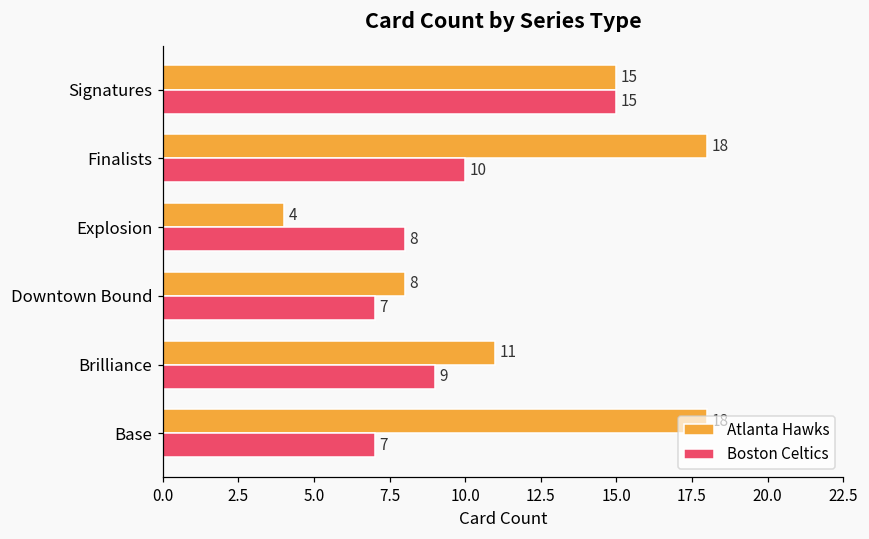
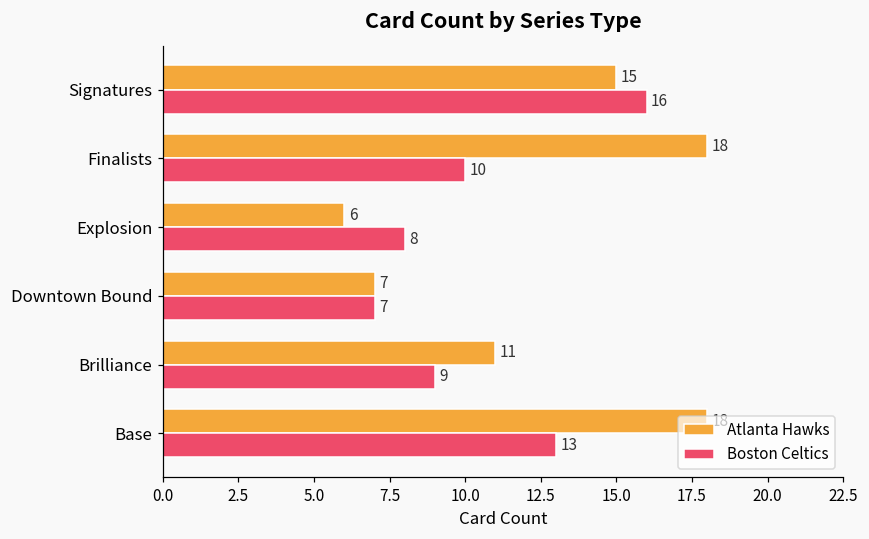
  {
    "Atlanta Hawks": {
      "Signatures": 15,
      "Finalists": 18,
-     "Explosion": 4,
-     "Downtown Bound": 8,
+     "Explosion": 6,
+     "Downtown Bound": 7,
      "Brilliance": 11
    },
    "Boston Celtics": {
-     "Signatures": 15,
+     "Signatures": 16,
      "Finalists": 10,
      "Explosion": 8,
      "Downtown Bound": 7,
      "Brilliance": 9,
-     "Base": 7
+     "Base": 13
    }
  }
